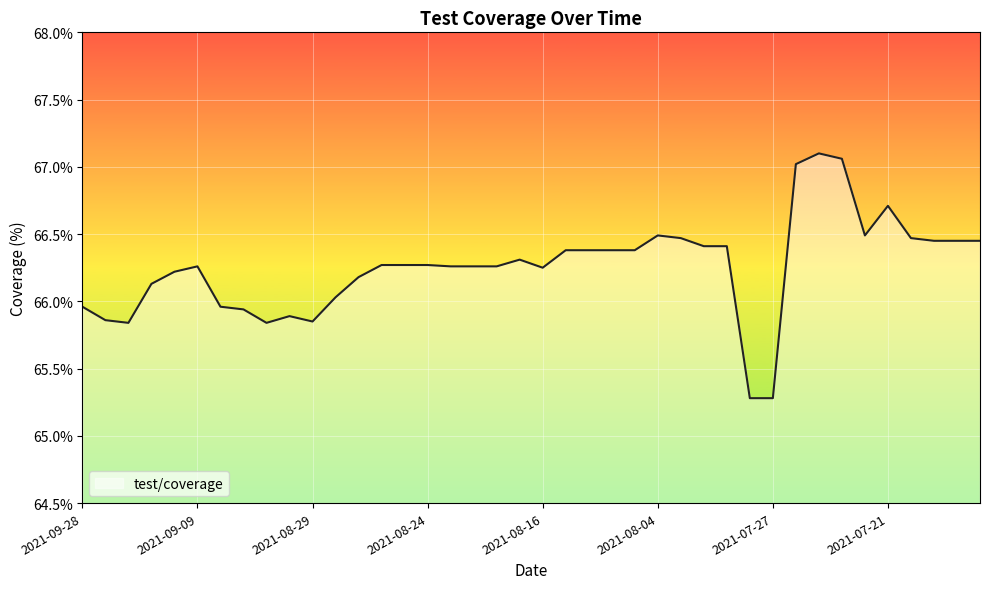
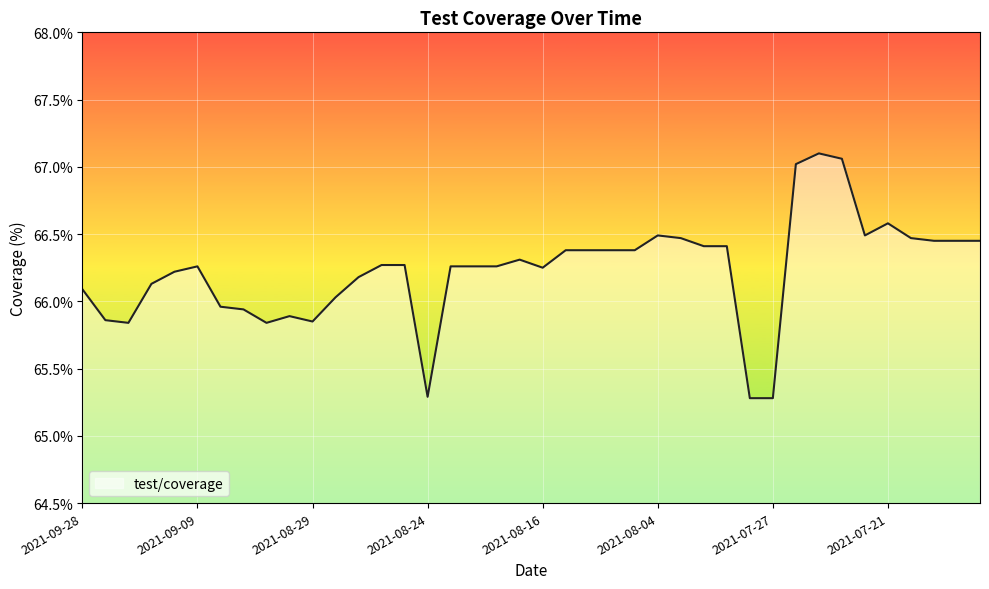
  {
-   "2021-09-28": "65.96%",
+   "2021-09-28": "66.09%",
    "2021-09-09": "66.26%",
    "2021-08-29": "65.85%",
-   "2021-08-24": "66.27%",
+   "2021-08-24": "65.29%",
    "2021-08-16": "66.25%",
    "2021-08-04": "66.49%",
    "2021-07-27": "65.28%",
-   "2021-07-21": "66.71%"
+   "2021-07-21": "66.58%"
  }
